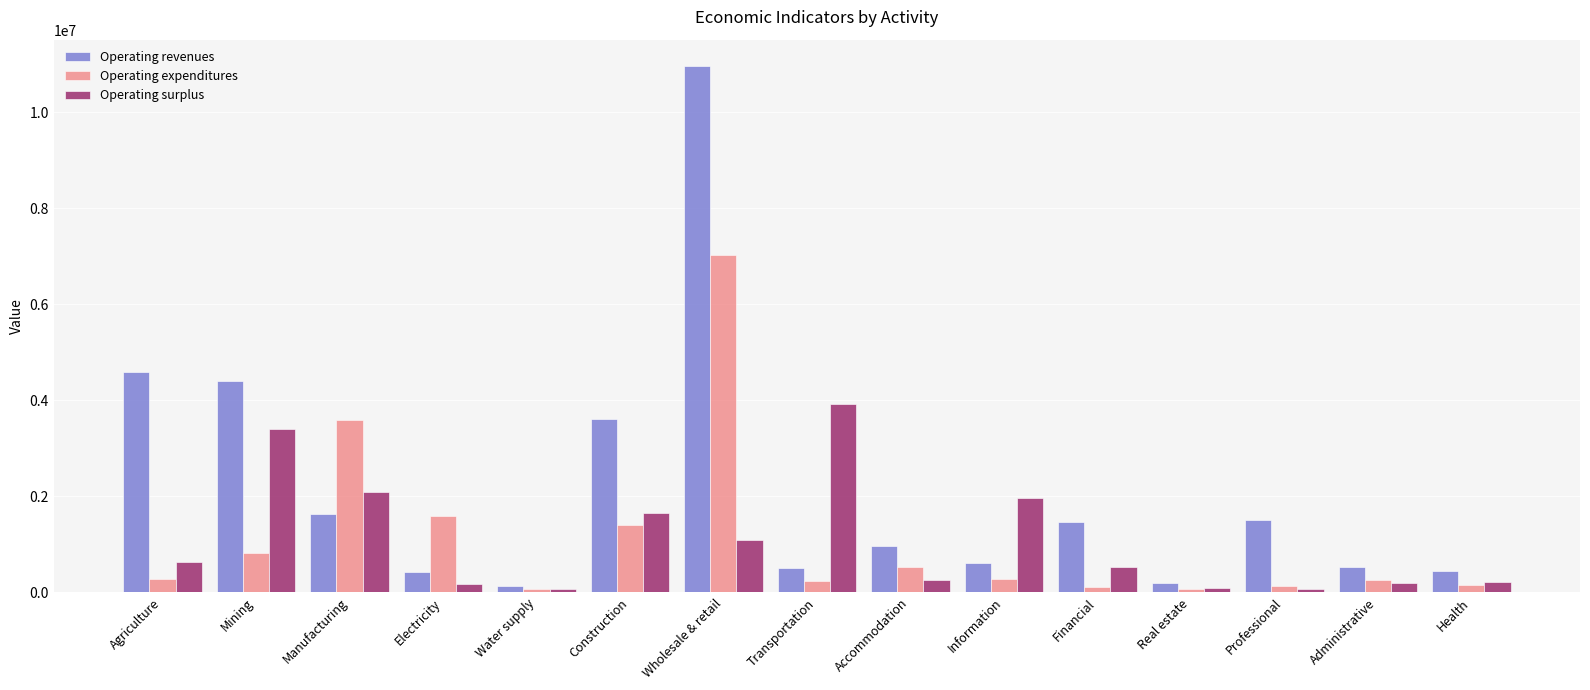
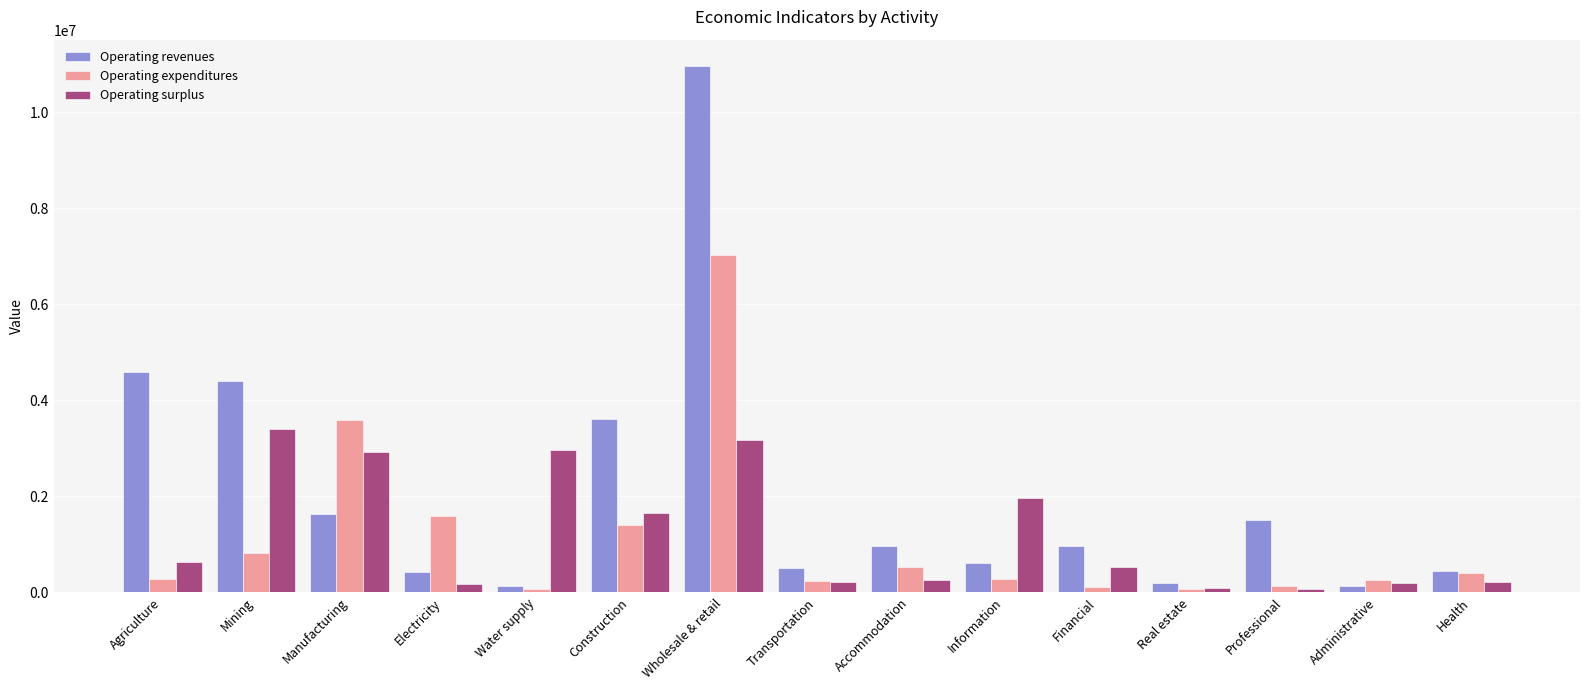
  {
    "Operating revenues": {
      "Agriculture": 4600000,
      "Mining": 4400000,
      "Manufacturing": 1600000,
      "Electricity": 400000,
      "Water supply": 100000,
      "Construction": 3600000,
      "Wholesale & retail": 11000000,
      "Transportation": 500000,
      "Accommodation": 1000000,
      "Information": 600000,
-     "Financial": 1500000,
+     "Financial": 1000000,
      "Real estate": 200000,
      "Professional": 1500000,
-     "Administrative": 500000,
+     "Administrative": 100000,
      "Health": 400000
    },
    "Operating expenditures": {
      "Agriculture": 300000,
      "Mining": 800000,
      "Manufacturing": 3600000,
      "Electricity": 1600000,
      "Water supply": 100000,
      "Construction": 1400000,
      "Wholesale & retail": 7000000,
      "Transportation": 200000,
      "Accommodation": 500000,
      "Information": 300000,
      "Financial": 100000,
      "Real estate": 100000,
      "Professional": 100000,
      "Administrative": 300000,
-     "Health": 100000
+     "Health": 400000
    },
    "Operating surplus": {
      "Agriculture": 600000,
      "Mining": 3400000,
-     "Manufacturing": 2100000,
+     "Manufacturing": 2900000,
      "Electricity": 200000,
-     "Water supply": 100000,
+     "Water supply": 3000000,
      "Construction": 1700000,
-     "Wholesale & retail": 1100000,
-     "Transportation": 3900000,
+     "Wholesale & retail": 3200000,
+     "Transportation": 200000,
      "Accommodation": 300000,
      "Information": 2000000,
      "Financial": 500000,
      "Real estate": 100000,
      "Professional": 100000,
      "Administrative": 200000,
      "Health": 200000
    }
  }
